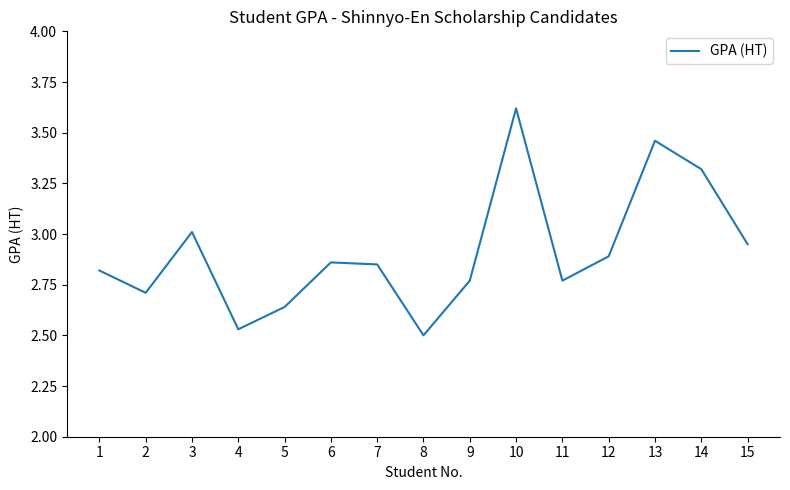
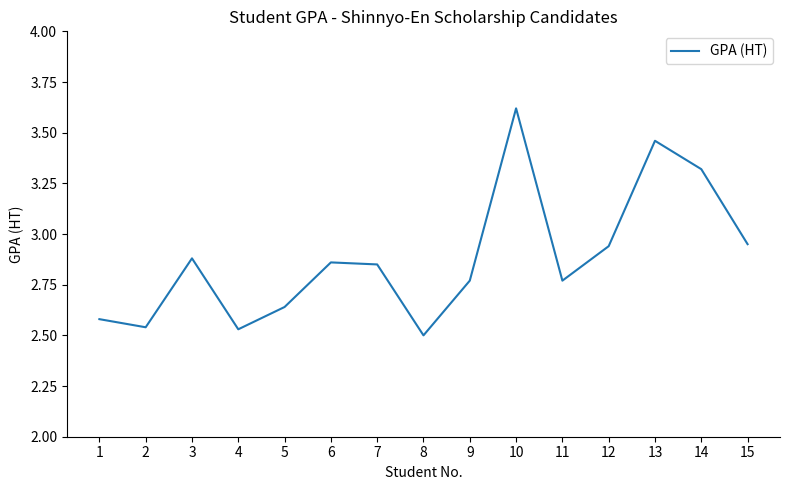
  {
-   "1": 2.82,
-   "2": 2.71,
-   "3": 3.01,
+   "1": 2.58,
+   "2": 2.54,
+   "3": 2.88,
    "4": 2.53,
    "5": 2.64,
    "6": 2.86,
    "7": 2.85,
    "8": 2.50,
    "9": 2.77,
    "10": 3.62,
    "11": 2.77,
-   "12": 2.89,
+   "12": 2.94,
    "13": 3.46,
    "14": 3.32,
    "15": 2.95
  }
